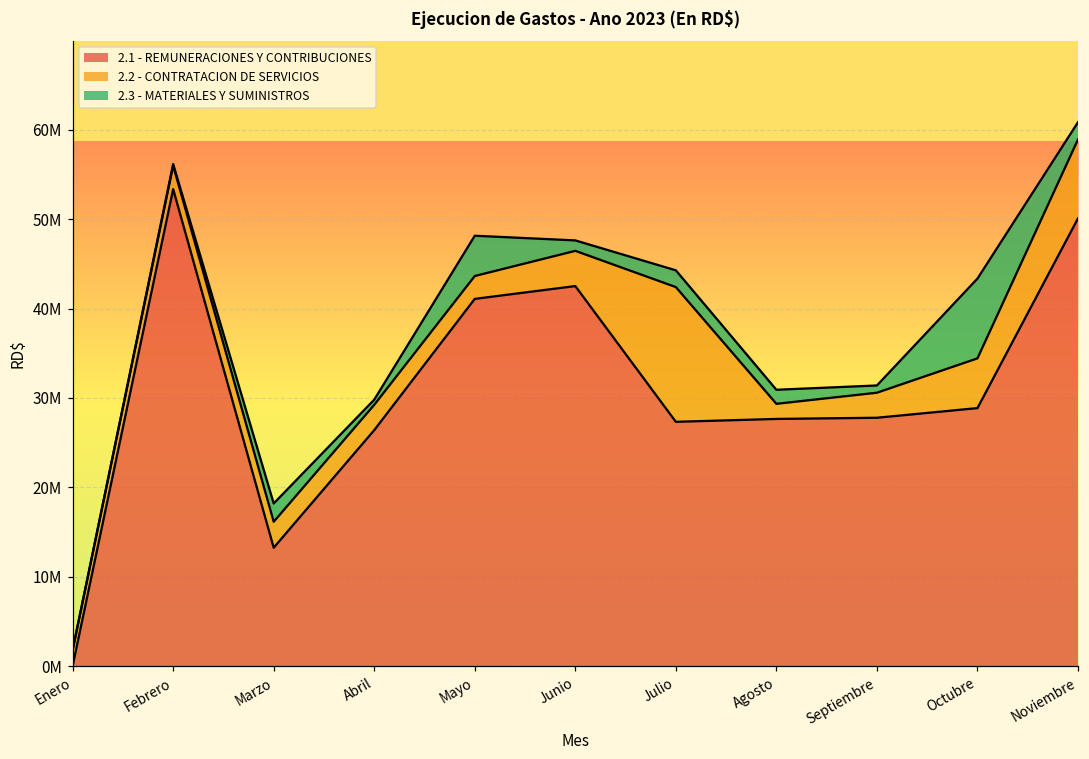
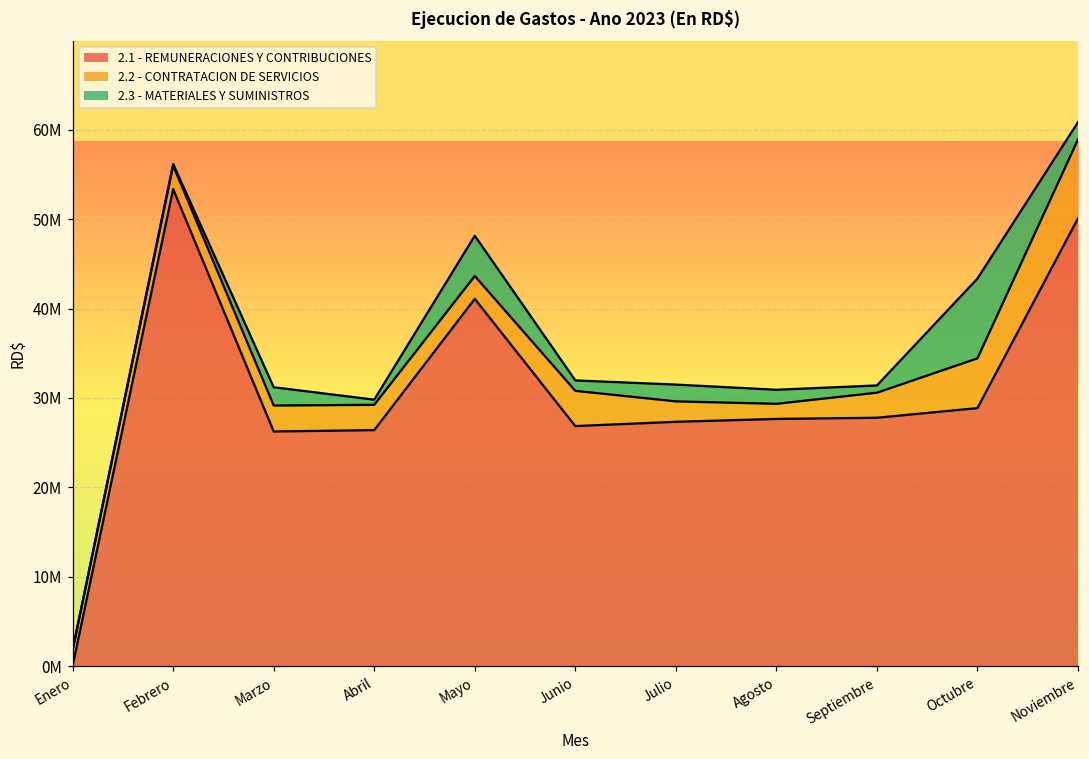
  {
    "2.1 - REMUNERACIONES Y CONTRIBUCIONES": {
      "Enero": 0,
      "Febrero": 53000000,
-     "Marzo": 13000000,
+     "Marzo": 26000000,
      "Abril": 26000000,
      "Mayo": 41000000,
-     "Junio": 43000000,
+     "Junio": 27000000,
      "Julio": 27000000,
      "Agosto": 28000000,
      "Septiembre": 28000000,
      "Octubre": 29000000,
      "Noviembre": 50000000
    },
    "2.2 - CONTRATACION DE SERVICIOS": {
      "Marzo": 3000000,
      "Abril": 3000000,
      "Mayo": 3000000,
      "Junio": 4000000,
-     "Julio": 15000000,
+     "Julio": 2000000,
      "Agosto": 2000000,
      "Septiembre": 3000000,
      "Octubre": 6000000,
      "Noviembre": 9000000
    },
    "2.3 - MATERIALES Y SUMINISTROS": {
      "Marzo": 2000000,
      "Abril": 1000000,
      "Mayo": 5000000,
      "Junio": 1000000,
      "Julio": 2000000,
      "Agosto": 2000000,
      "Septiembre": 1000000,
      "Octubre": 9000000,
      "Noviembre": 2000000
    }
  }
